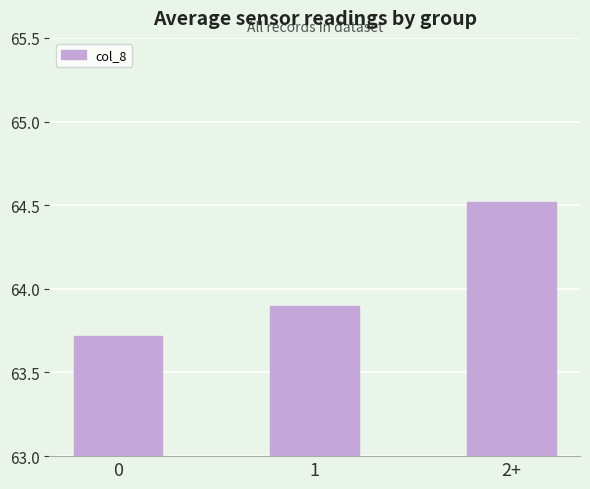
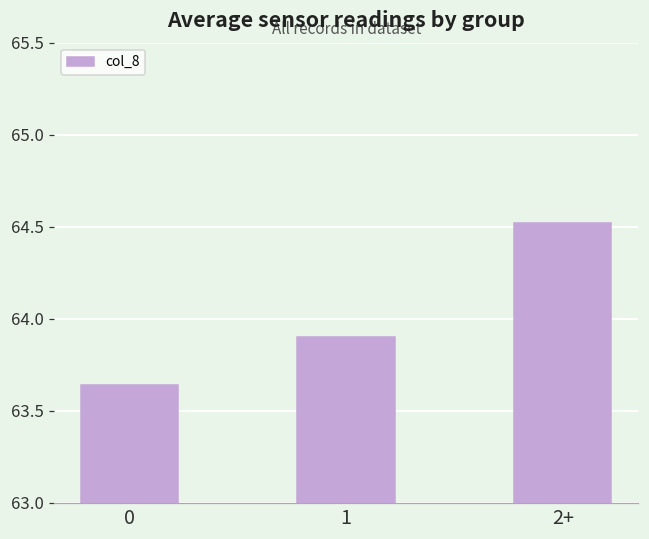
  {
-   "0": 63.72,
+   "0": 63.64,
    "1": 63.90,
    "2+": 64.52
  }
